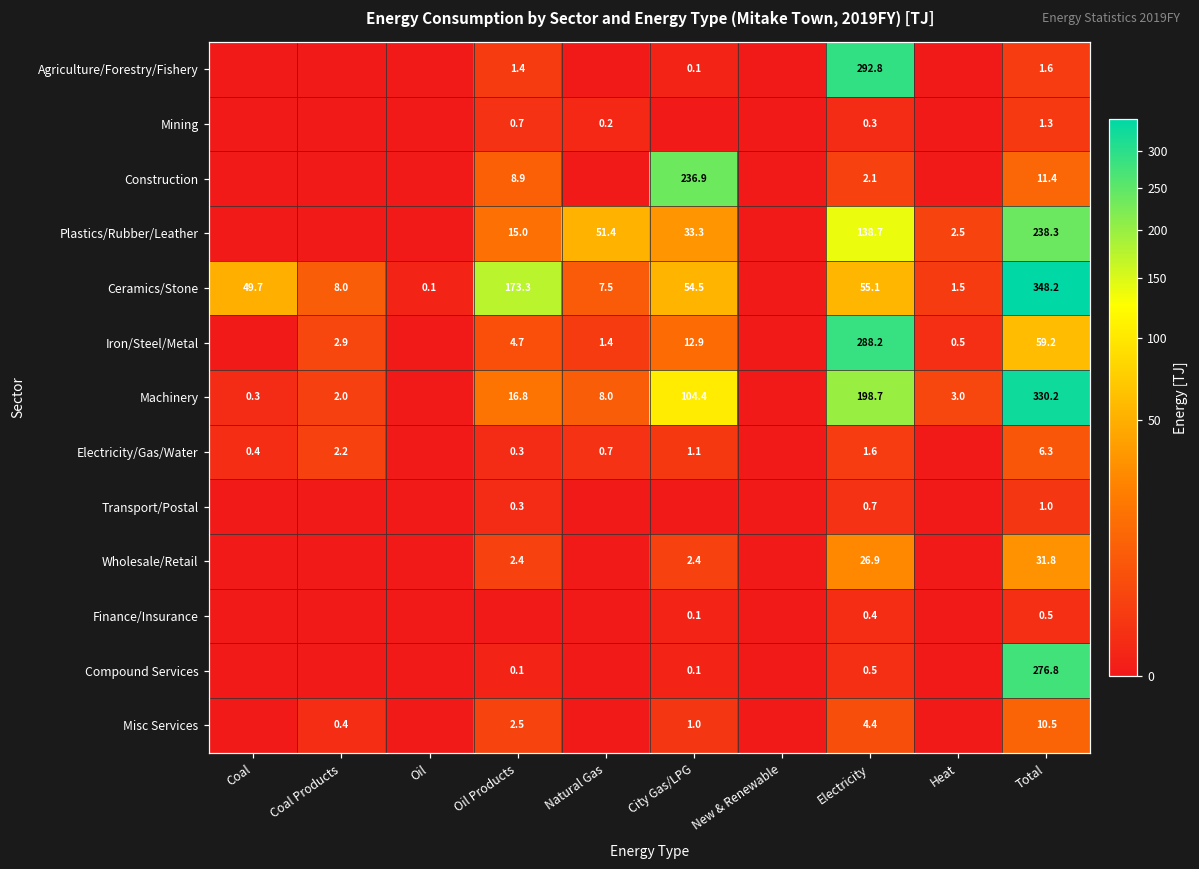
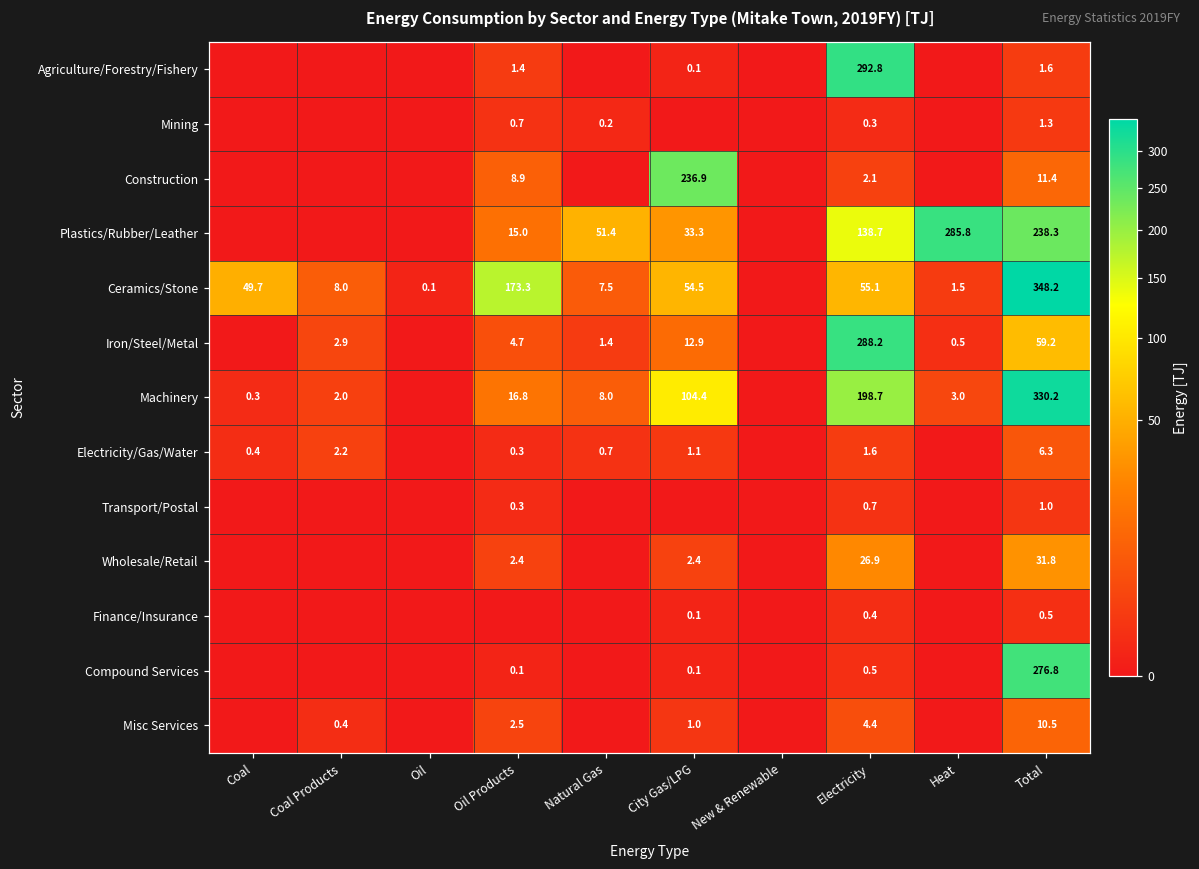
  {
    "Agriculture/Forestry/Fishery": {
      "Oil Products": 1.4,
      "City Gas/LPG": 0.1,
      "Electricity": 292.8,
      "Total": 1.6
    },
    "Mining": {
      "Oil Products": 0.7,
      "Natural Gas": 0.2,
      "Electricity": 0.3,
      "Total": 1.3
    },
    "Construction": {
      "Oil Products": 8.9,
      "City Gas/LPG": 236.9,
      "Electricity": 2.1,
      "Total": 11.4
    },
    "Plastics/Rubber/Leather": {
      "Oil Products": 15.0,
      "Natural Gas": 51.4,
      "City Gas/LPG": 33.3,
      "Electricity": 138.7,
-     "Heat": 2.5,
+     "Heat": 285.8,
      "Total": 238.3
    },
    "Ceramics/Stone": {
      "Coal": 49.7,
      "Coal Products": 8.0,
      "Oil": 0.1,
      "Oil Products": 173.3,
      "Natural Gas": 7.5,
      "City Gas/LPG": 54.5,
      "Electricity": 55.1,
      "Heat": 1.5,
      "Total": 348.2
    },
    "Iron/Steel/Metal": {
      "Coal Products": 2.9,
      "Oil Products": 4.7,
      "Natural Gas": 1.4,
      "City Gas/LPG": 12.9,
      "Electricity": 288.2,
      "Heat": 0.5,
      "Total": 59.2
    },
    "Machinery": {
      "Coal": 0.3,
      "Coal Products": 2.0,
      "Oil Products": 16.8,
      "Natural Gas": 8.0,
      "City Gas/LPG": 104.4,
      "Electricity": 198.7,
      "Heat": 3.0,
      "Total": 330.2
    },
    "Electricity/Gas/Water": {
      "Coal": 0.4,
      "Coal Products": 2.2,
      "Oil Products": 0.3,
      "Natural Gas": 0.7,
      "City Gas/LPG": 1.1,
      "Electricity": 1.6,
      "Total": 6.3
    },
    "Transport/Postal": {
      "Oil Products": 0.3,
      "Electricity": 0.7,
      "Total": 1.0
    },
    "Wholesale/Retail": {
      "Oil Products": 2.4,
      "City Gas/LPG": 2.4,
      "Electricity": 26.9,
      "Total": 31.8
    },
    "Finance/Insurance": {
      "City Gas/LPG": 0.1,
      "Electricity": 0.4,
      "Total": 0.5
    },
    "Compound Services": {
      "Oil Products": 0.1,
      "City Gas/LPG": 0.1,
      "Electricity": 0.5,
      "Total": 276.8
    },
    "Misc Services": {
      "Coal Products": 0.4,
      "Oil Products": 2.5,
      "City Gas/LPG": 1.0,
      "Electricity": 4.4,
      "Total": 10.5
    }
  }
